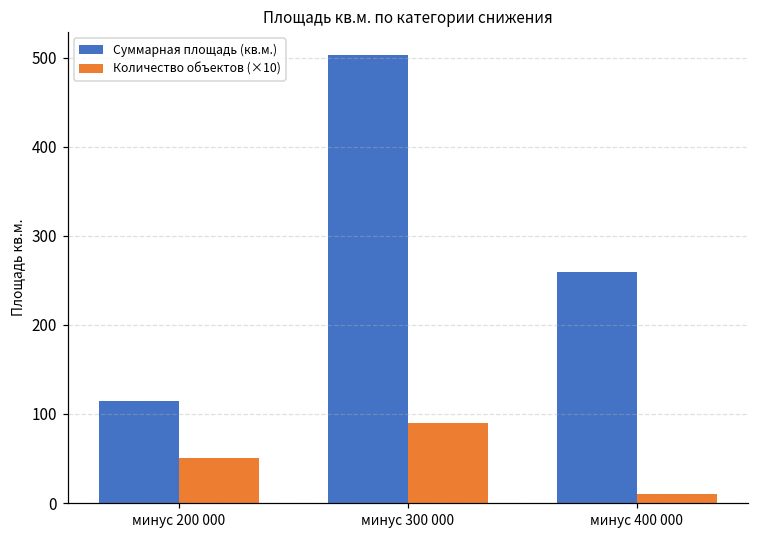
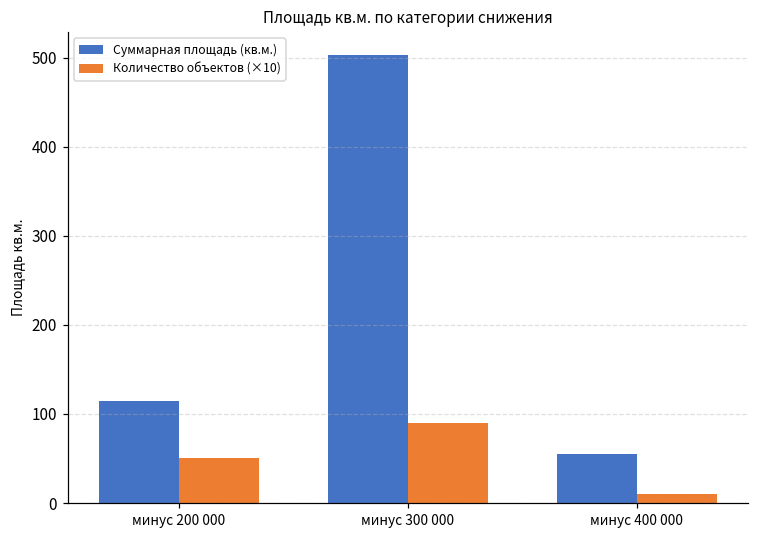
  {
    "Суммарная площадь (кв.м.)": {
      "минус 200 000": 110,
      "минус 300 000": 500,
-     "минус 400 000": 260
+     "минус 400 000": 60
    },
    "Количество объектов (×10)": {
      "минус 200 000": 50,
      "минус 300 000": 90,
      "минус 400 000": 10
    }
  }
